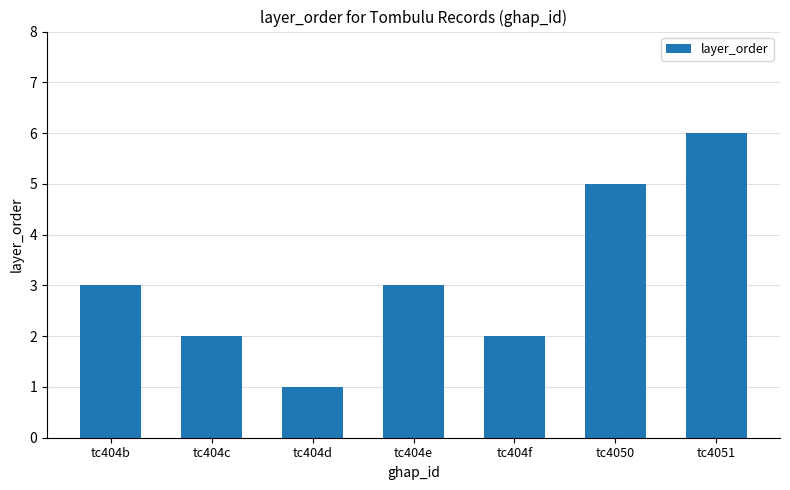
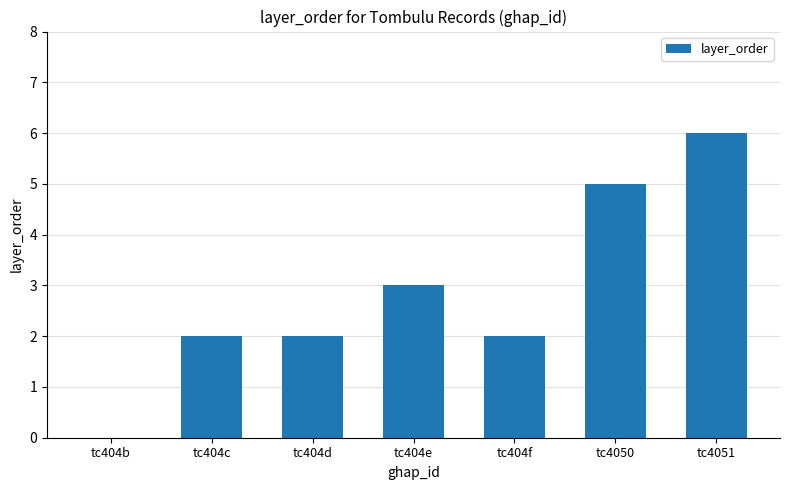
  {
-   "tc404b": 3,
+   "tc404b": 0,
    "tc404c": 2,
-   "tc404d": 1,
+   "tc404d": 2,
    "tc404e": 3,
    "tc404f": 2,
    "tc4050": 5,
    "tc4051": 6
  }
